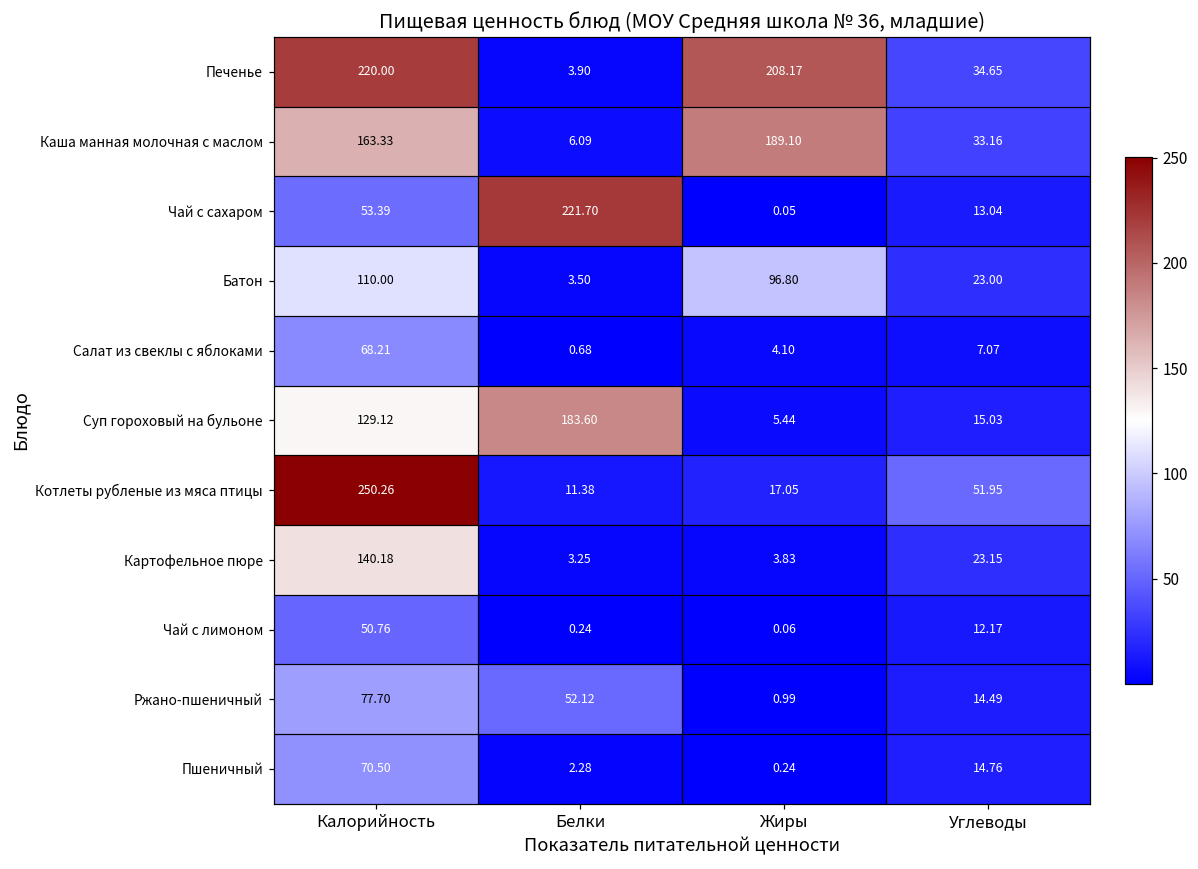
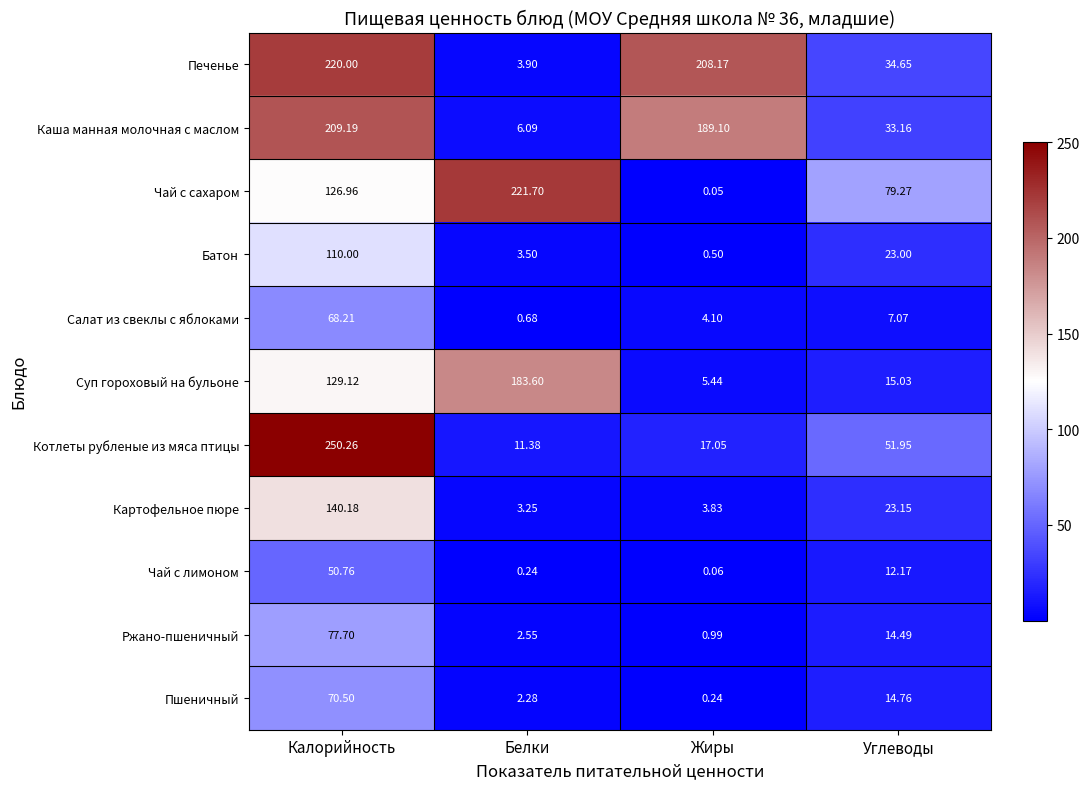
  {
    "Печенье": {
      "Калорийность": 220.00,
      "Белки": 3.90,
      "Жиры": 208.17,
      "Углеводы": 34.65
    },
    "Каша манная молочная с маслом": {
-     "Калорийность": 163.33,
+     "Калорийность": 209.19,
      "Белки": 6.09,
      "Жиры": 189.10,
      "Углеводы": 33.16
    },
    "Чай с сахаром": {
-     "Калорийность": 53.39,
+     "Калорийность": 126.96,
      "Белки": 221.70,
      "Жиры": 0.05,
-     "Углеводы": 13.04
+     "Углеводы": 79.27
    },
    "Батон": {
      "Калорийность": 110.00,
      "Белки": 3.50,
-     "Жиры": 96.80,
+     "Жиры": 0.50,
      "Углеводы": 23.00
    },
    "Салат из свеклы с яблоками": {
      "Калорийность": 68.21,
      "Белки": 0.68,
      "Жиры": 4.10,
      "Углеводы": 7.07
    },
    "Суп гороховый на бульоне": {
      "Калорийность": 129.12,
      "Белки": 183.60,
      "Жиры": 5.44,
      "Углеводы": 15.03
    },
    "Котлеты рубленые из мяса птицы": {
      "Калорийность": 250.26,
      "Белки": 11.38,
      "Жиры": 17.05,
      "Углеводы": 51.95
    },
    "Картофельное пюре": {
      "Калорийность": 140.18,
      "Белки": 3.25,
      "Жиры": 3.83,
      "Углеводы": 23.15
    },
    "Чай с лимоном": {
      "Калорийность": 50.76,
      "Белки": 0.24,
      "Жиры": 0.06,
      "Углеводы": 12.17
    },
    "Ржано-пшеничный": {
      "Калорийность": 77.70,
-     "Белки": 52.12,
+     "Белки": 2.55,
      "Жиры": 0.99,
      "Углеводы": 14.49
    },
    "Пшеничный": {
      "Калорийность": 70.50,
      "Белки": 2.28,
      "Жиры": 0.24,
      "Углеводы": 14.76
    }
  }
